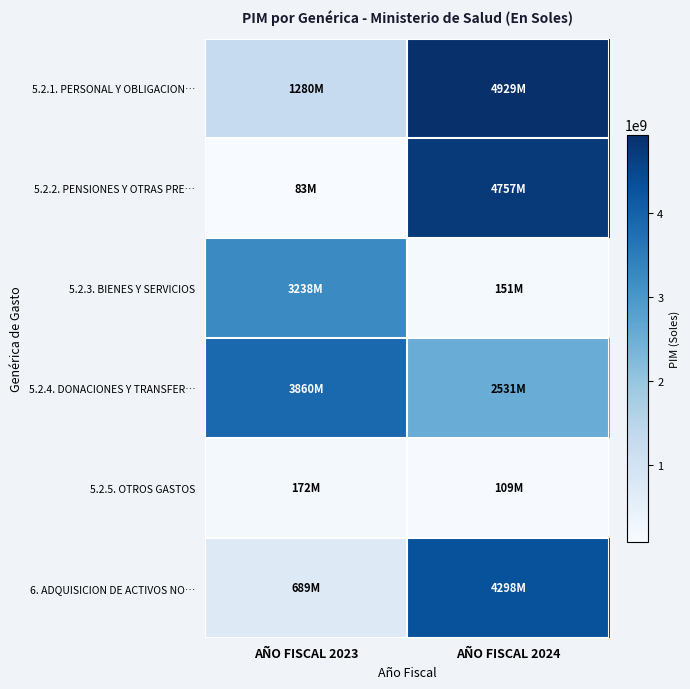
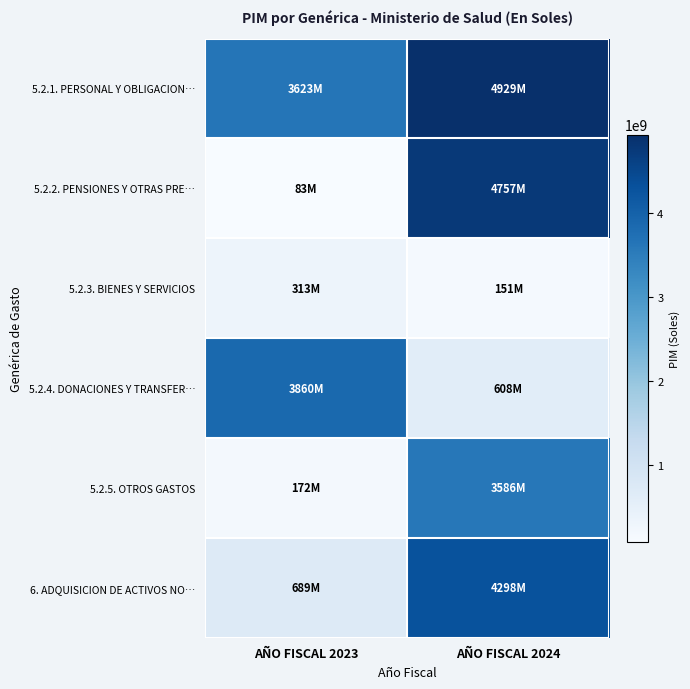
  {
    "5.2.1. PERSONAL Y OBLIGACION…": {
-     "AÑO FISCAL 2023": "1280M",
+     "AÑO FISCAL 2023": "3623M",
      "AÑO FISCAL 2024": "4929M"
    },
    "5.2.2. PENSIONES Y OTRAS PRE…": {
      "AÑO FISCAL 2023": "83M",
      "AÑO FISCAL 2024": "4757M"
    },
    "5.2.3. BIENES Y SERVICIOS": {
-     "AÑO FISCAL 2023": "3238M",
+     "AÑO FISCAL 2023": "313M",
      "AÑO FISCAL 2024": "151M"
    },
    "5.2.4. DONACIONES Y TRANSFER…": {
      "AÑO FISCAL 2023": "3860M",
-     "AÑO FISCAL 2024": "2531M"
+     "AÑO FISCAL 2024": "608M"
    },
    "5.2.5. OTROS GASTOS": {
      "AÑO FISCAL 2023": "172M",
-     "AÑO FISCAL 2024": "109M"
+     "AÑO FISCAL 2024": "3586M"
    },
    "6. ADQUISICION DE ACTIVOS NO…": {
      "AÑO FISCAL 2023": "689M",
      "AÑO FISCAL 2024": "4298M"
    }
  }
